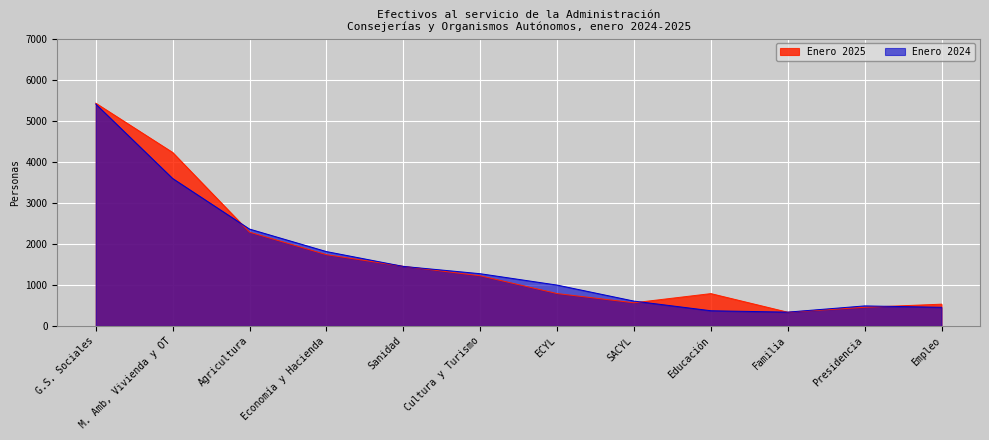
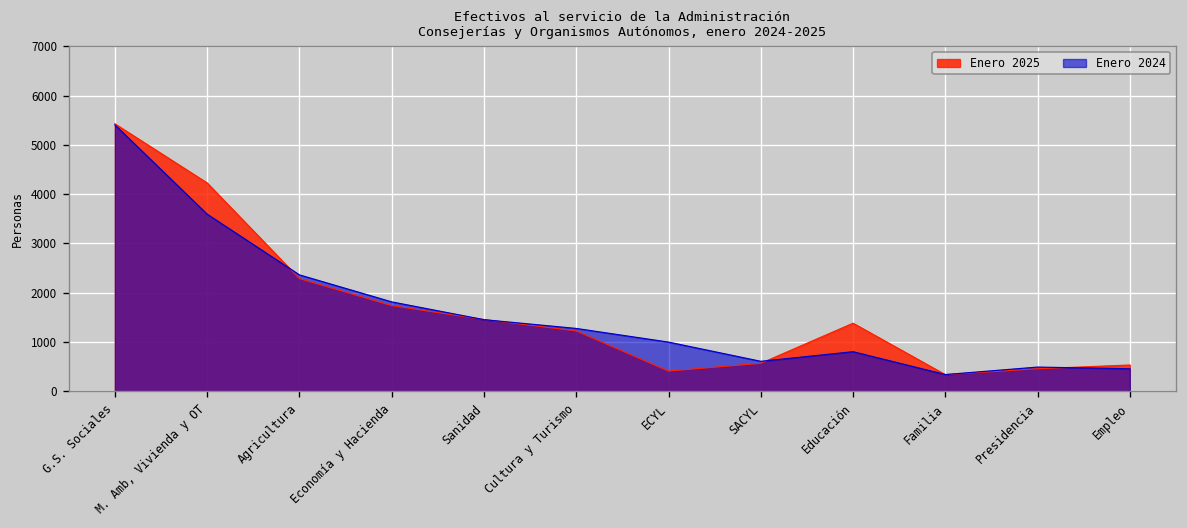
  {
    "Enero 2025": {
      "M. Amb, Vivienda y OT": 4200,
      "Agricultura": 2300,
      "Economía y Hacienda": 1700,
-     "ECYL": 800,
-     "Educación": 800,
+     "ECYL": 400,
+     "Educación": 1400,
      "Empleo": 500
    },
    "Enero 2024": {
      "M. Amb, Vivienda y OT": 3600,
      "Agricultura": 2400,
      "Economía y Hacienda": 1800,
      "ECYL": 1000,
-     "Educación": 400,
+     "Educación": 800,
      "Empleo": 500
    }
  }
